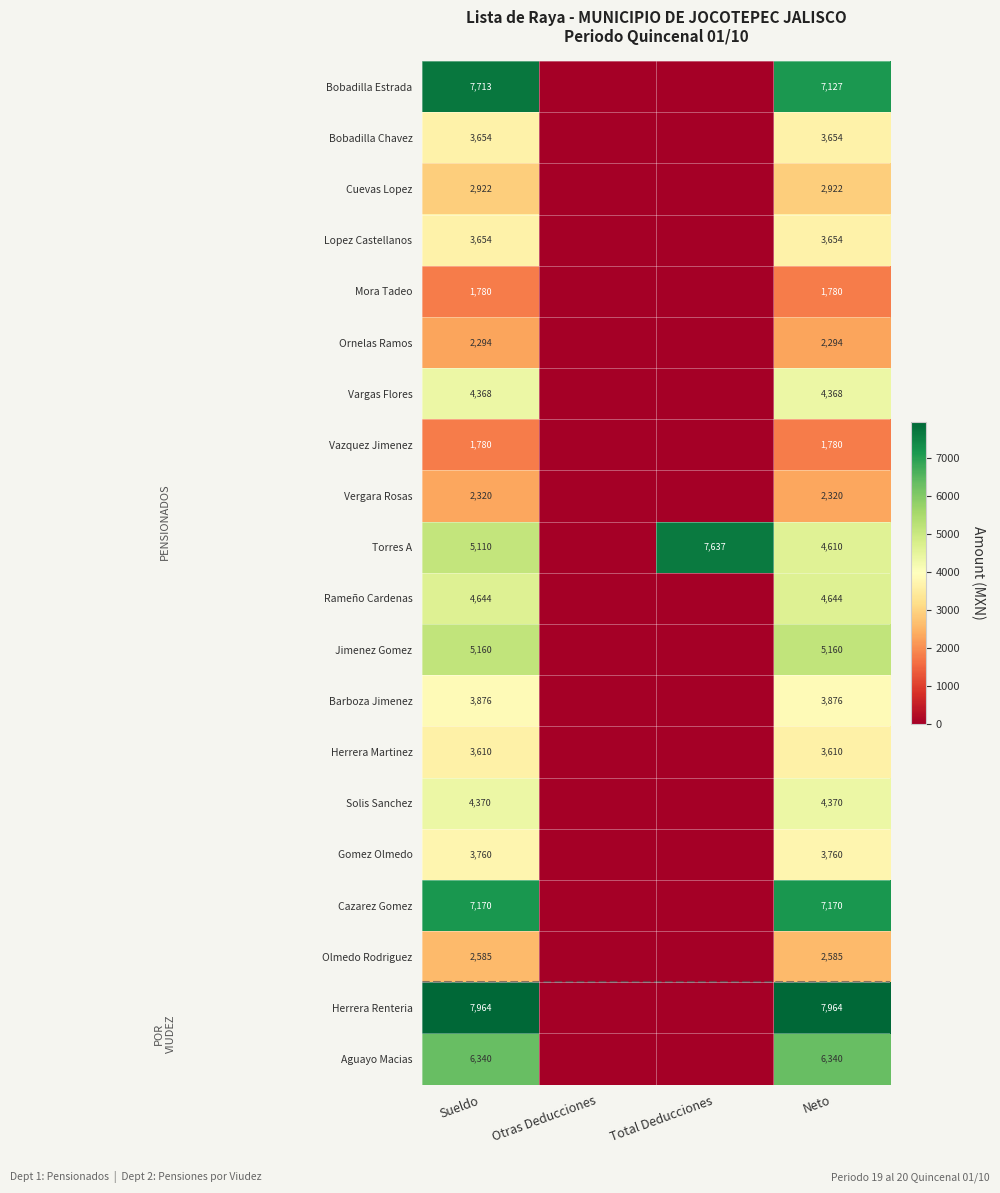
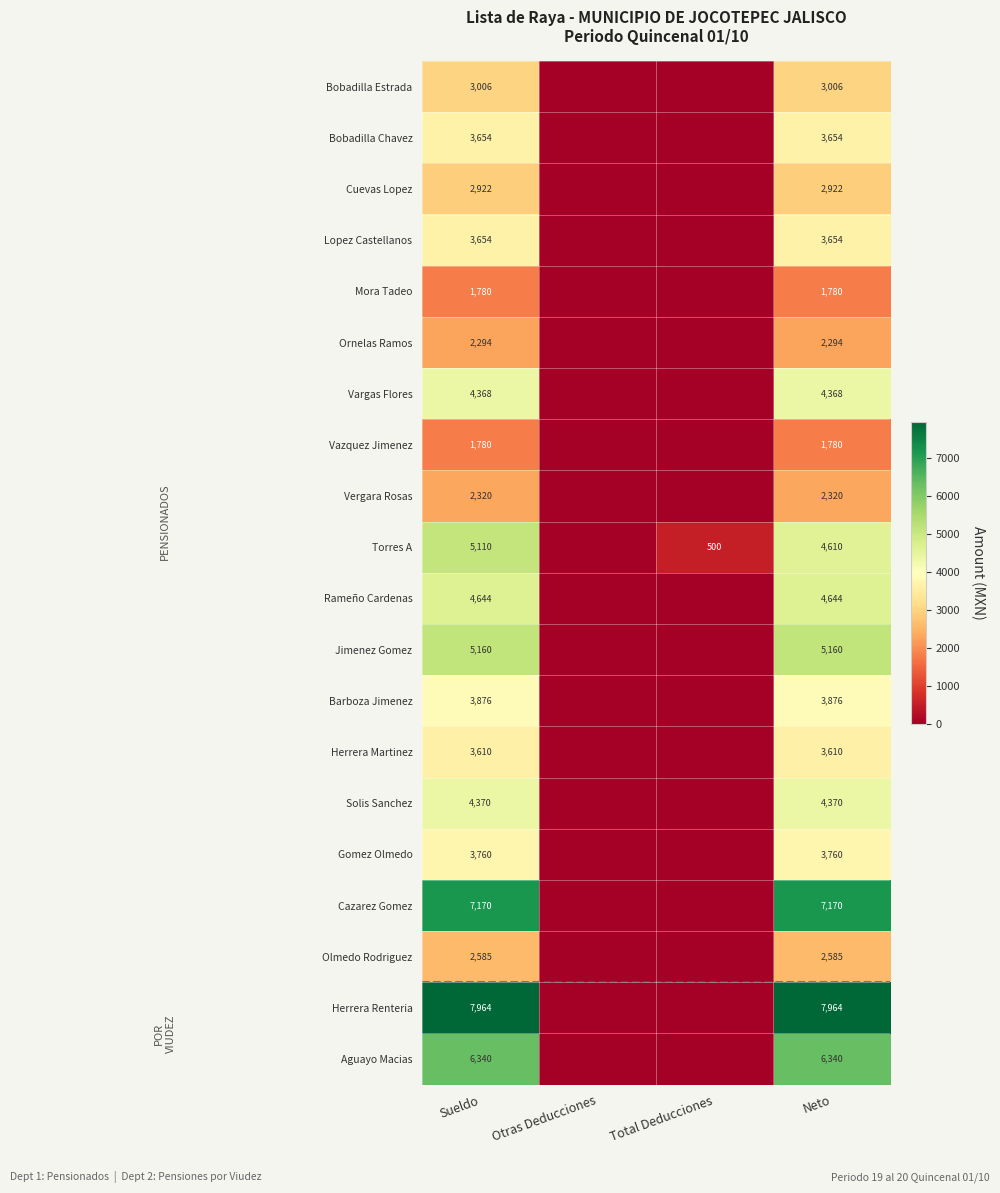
  {
    "Bobadilla Estrada": {
-     "Sueldo": "7,713",
-     "Neto": "7,127"
+     "Sueldo": "3,006",
+     "Neto": "3,006"
    },
    "Bobadilla Chavez": {
      "Sueldo": "3,654",
      "Neto": "3,654"
    },
    "Cuevas Lopez": {
      "Sueldo": "2,922",
      "Neto": "2,922"
    },
    "Lopez Castellanos": {
      "Sueldo": "3,654",
      "Neto": "3,654"
    },
    "Mora Tadeo": {
      "Sueldo": "1,780",
      "Neto": "1,780"
    },
    "Ornelas Ramos": {
      "Sueldo": "2,294",
      "Neto": "2,294"
    },
    "Vargas Flores": {
      "Sueldo": "4,368",
      "Neto": "4,368"
    },
    "Vazquez Jimenez": {
      "Sueldo": "1,780",
      "Neto": "1,780"
    },
    "Vergara Rosas": {
      "Sueldo": "2,320",
      "Neto": "2,320"
    },
    "Torres A": {
      "Sueldo": "5,110",
-     "Total Deducciones": "7,637",
+     "Total Deducciones": "500",
      "Neto": "4,610"
    },
    "Rameño Cardenas": {
      "Sueldo": "4,644",
      "Neto": "4,644"
    },
    "Jimenez Gomez": {
      "Sueldo": "5,160",
      "Neto": "5,160"
    },
    "Barboza Jimenez": {
      "Sueldo": "3,876",
      "Neto": "3,876"
    },
    "Herrera Martinez": {
      "Sueldo": "3,610",
      "Neto": "3,610"
    },
    "Solis Sanchez": {
      "Sueldo": "4,370",
      "Neto": "4,370"
    },
    "Gomez Olmedo": {
      "Sueldo": "3,760",
      "Neto": "3,760"
    },
    "Cazarez Gomez": {
      "Sueldo": "7,170",
      "Neto": "7,170"
    },
    "Olmedo Rodriguez": {
      "Sueldo": "2,585",
      "Neto": "2,585"
    },
    "Herrera Renteria": {
      "Sueldo": "7,964",
      "Neto": "7,964"
    },
    "Aguayo Macias": {
      "Sueldo": "6,340",
      "Neto": "6,340"
    }
  }
